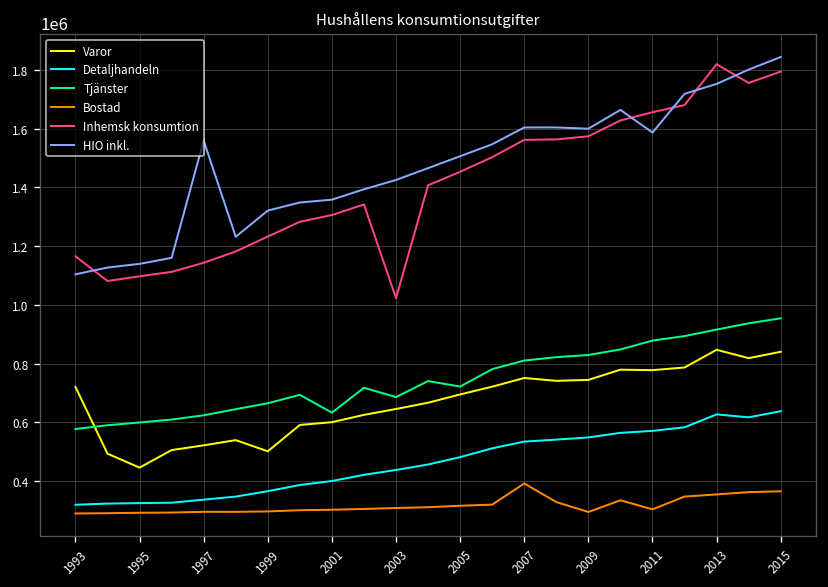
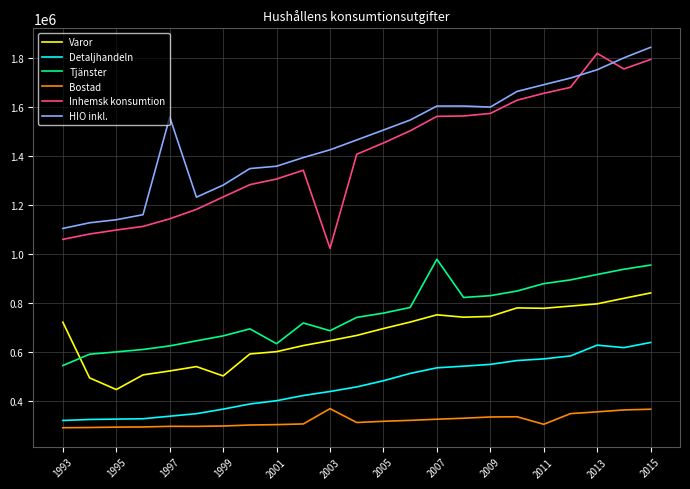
  {
    "Varor": {
      "1993": 720000,
      "1995": 450000,
      "1997": 520000,
      "1999": 500000,
      "2001": 600000,
      "2003": 650000,
      "2005": 690000,
      "2007": 750000,
      "2009": 740000,
      "2011": 780000,
-     "2013": 850000,
+     "2013": 800000,
      "2015": 840000
    },
    "Detaljhandeln": {
      "1993": 320000,
      "1995": 320000,
      "1997": 340000,
      "1999": 370000,
      "2001": 400000,
      "2003": 440000,
      "2005": 480000,
      "2007": 530000,
      "2009": 550000,
      "2011": 570000,
      "2013": 630000,
      "2015": 640000
    },
    "Tjänster": {
-     "1993": 580000,
+     "1993": 540000,
      "1995": 600000,
      "1997": 620000,
      "1999": 660000,
      "2001": 630000,
      "2003": 690000,
-     "2005": 720000,
-     "2007": 810000,
+     "2005": 760000,
+     "2007": 980000,
      "2009": 830000,
      "2011": 880000,
      "2013": 920000,
      "2015": 950000
    },
    "Bostad": {
      "1993": 290000,
      "1995": 290000,
      "1997": 300000,
      "1999": 300000,
      "2001": 300000,
-     "2003": 310000,
+     "2003": 370000,
      "2005": 320000,
-     "2007": 390000,
-     "2009": 290000,
+     "2007": 320000,
+     "2009": 330000,
      "2011": 300000,
      "2013": 350000,
      "2015": 370000
    },
    "Inhemsk konsumtion": {
-     "1993": 1170000,
+     "1993": 1060000,
      "1995": 1100000,
      "1997": 1140000,
      "1999": 1230000,
      "2001": 1310000,
      "2003": 1020000,
      "2005": 1450000,
      "2007": 1560000,
      "2009": 1570000,
      "2011": 1660000,
      "2013": 1820000,
      "2015": 1790000
    },
    "HIO inkl.": {
      "1993": 1100000,
      "1995": 1140000,
      "1997": 1560000,
-     "1999": 1320000,
+     "1999": 1280000,
      "2001": 1360000,
      "2003": 1430000,
      "2005": 1510000,
      "2007": 1600000,
      "2009": 1600000,
-     "2011": 1590000,
+     "2011": 1690000,
      "2013": 1750000,
      "2015": 1840000
    }
  }
